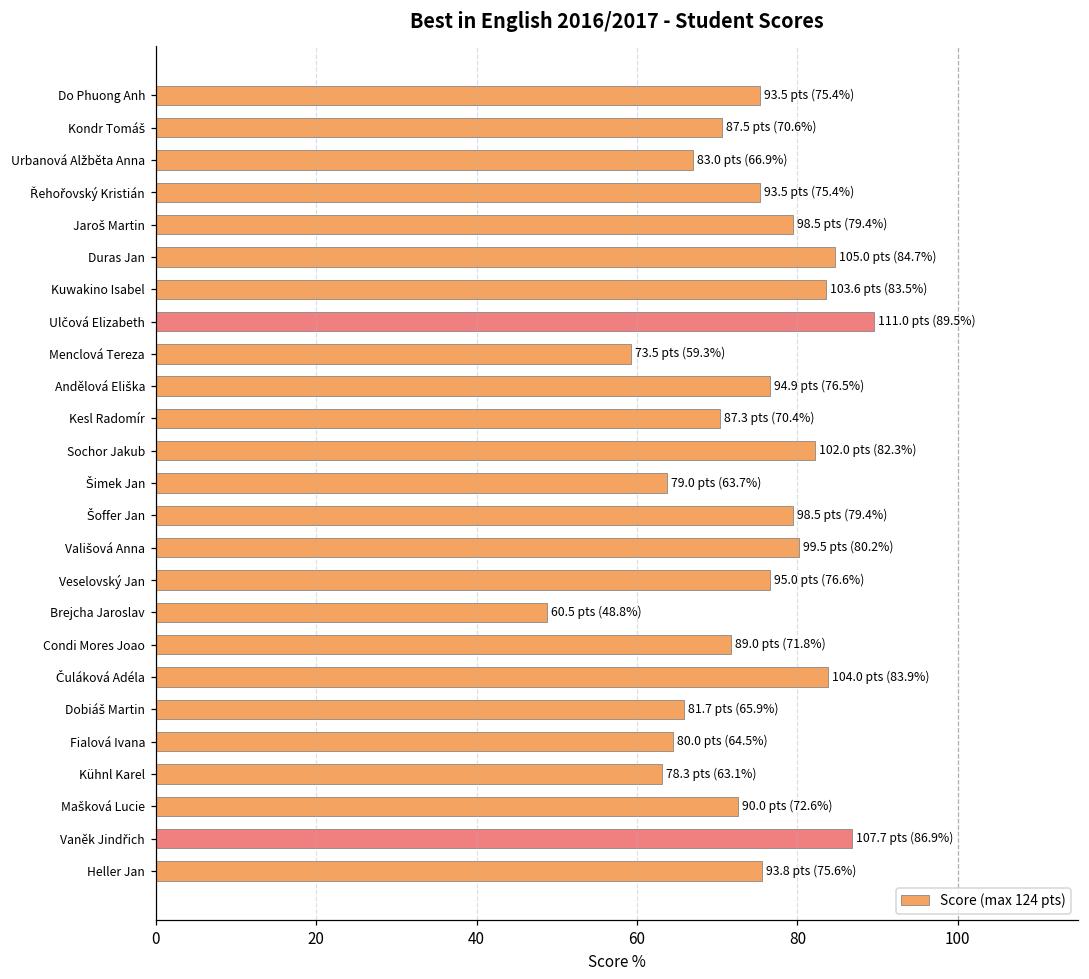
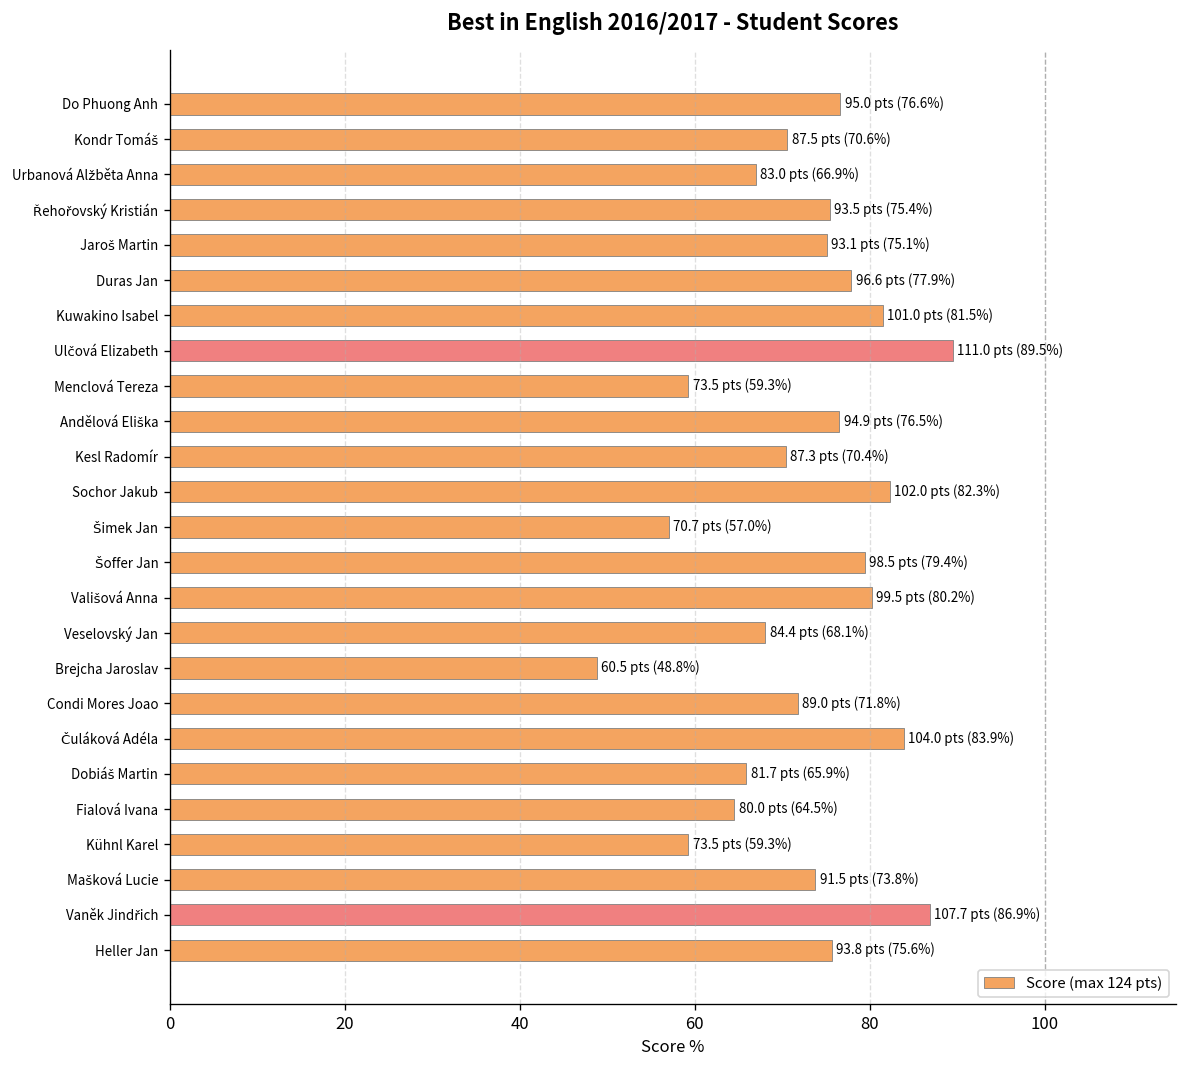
  {
-   "Do Phuong Anh": "93.5 pts (75.4%)",
+   "Do Phuong Anh": "95.0 pts (76.6%)",
    "Kondr Tomáš": "(70.6%)",
    "Urbanová Alžběta Anna": "(66.9%)",
    "Řehořovský Kristián": "(75.4%)",
-   "Jaroš Martin": "98.5 pts (79.4%)",
-   "Duras Jan": "105.0 pts (84.7%)",
-   "Kuwakino Isabel": "103.6 pts (83.5%)",
+   "Jaroš Martin": "93.1 pts (75.1%)",
+   "Duras Jan": "96.6 pts (77.9%)",
+   "Kuwakino Isabel": "101.0 pts (81.5%)",
    "Ulčová Elizabeth": "(89.5%)",
    "Menclová Tereza": "(59.3%)",
    "Andělová Eliška": "(76.5%)",
    "Kesl Radomír": "(70.4%)",
    "Sochor Jakub": "(82.3%)",
-   "Šimek Jan": "79.0 pts (63.7%)",
+   "Šimek Jan": "70.7 pts (57.0%)",
    "Šoffer Jan": "(79.4%)",
    "Vališová Anna": "(80.2%)",
-   "Veselovský Jan": "95.0 pts (76.6%)",
+   "Veselovský Jan": "84.4 pts (68.1%)",
    "Brejcha Jaroslav": "(48.8%)",
    "Condi Mores Joao": "(71.8%)",
    "Čuláková Adéla": "(83.9%)",
    "Dobiáš Martin": "(65.9%)",
    "Fialová Ivana": "(64.5%)",
-   "Kühnl Karel": "78.3 pts (63.1%)",
-   "Mašková Lucie": "90.0 pts (72.6%)",
+   "Kühnl Karel": "73.5 pts (59.3%)",
+   "Mašková Lucie": "91.5 pts (73.8%)",
    "Vaněk Jindřich": "(86.9%)",
    "Heller Jan": "(75.6%)"
  }
